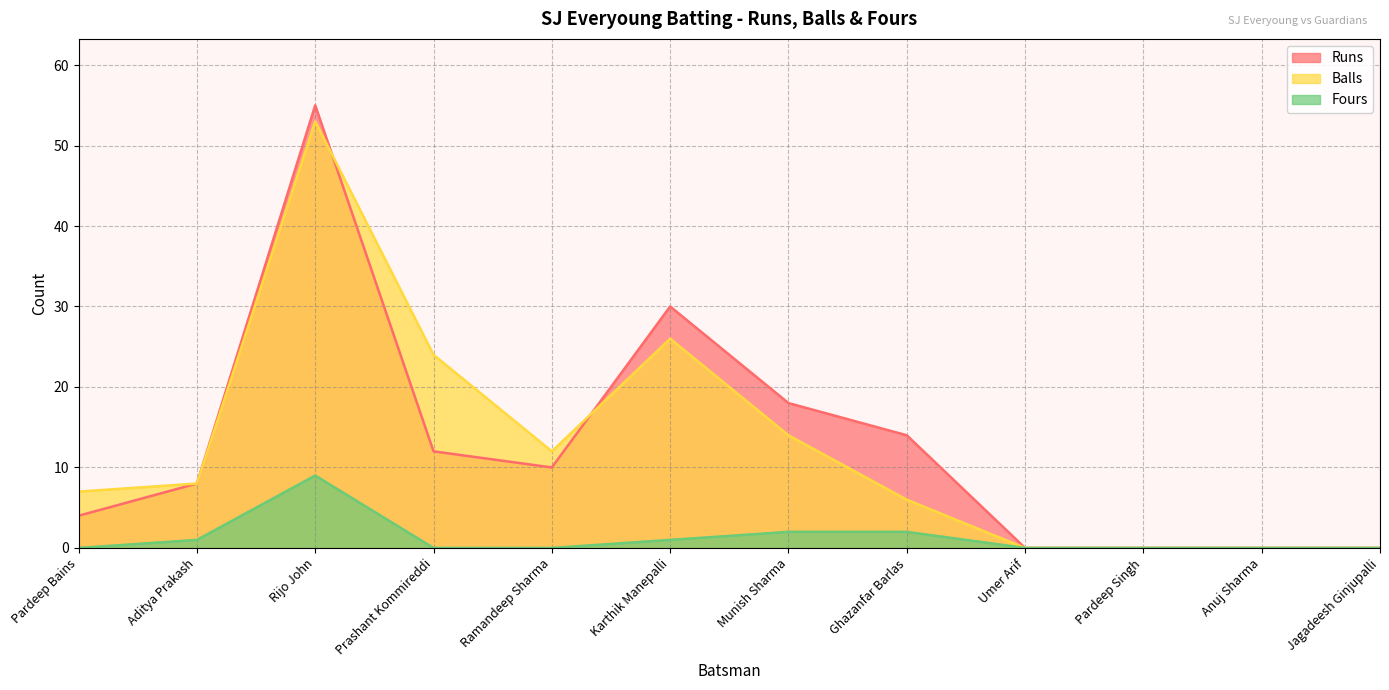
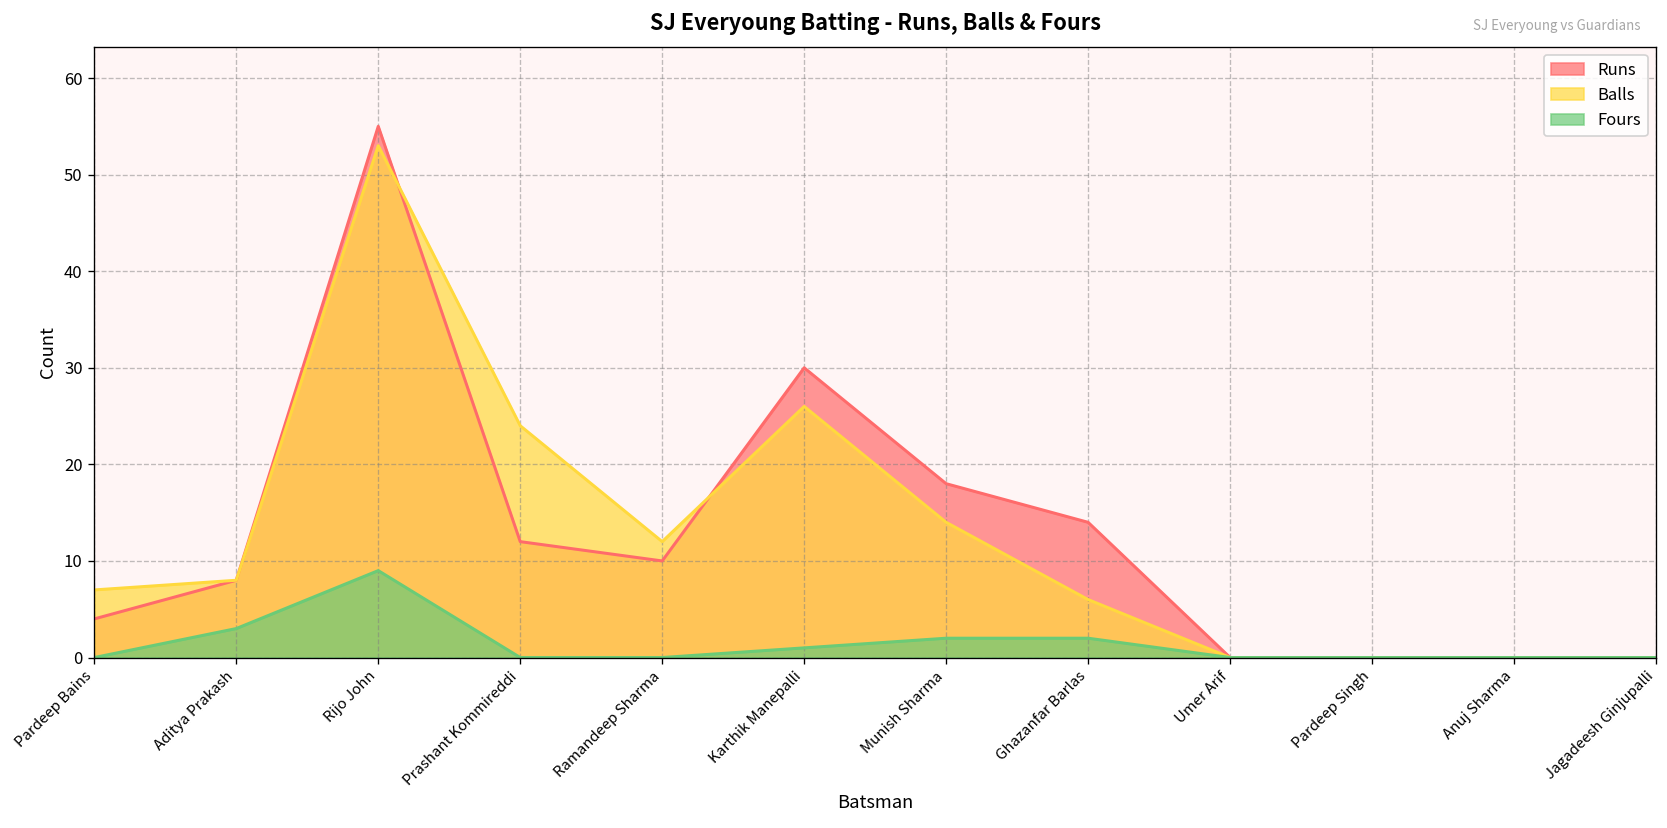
  {
    "Runs": {
      "Pardeep Bains": 4,
      "Rijo John": 55,
      "Prashant Kommireddi": 12,
      "Ramandeep Sharma": 10,
      "Karthik Manepalli": 30,
      "Munish Sharma": 18,
      "Ghazanfar Barlas": 14
    },
    "Balls": {
      "Pardeep Bains": 7,
      "Rijo John": 53,
      "Prashant Kommireddi": 24,
      "Ramandeep Sharma": 12,
      "Karthik Manepalli": 26,
      "Munish Sharma": 14,
      "Ghazanfar Barlas": 6
    },
    "Fours": {
      "Pardeep Bains": 0,
-     "Aditya Prakash": 1,
+     "Aditya Prakash": 3,
      "Rijo John": 9,
      "Prashant Kommireddi": 0,
      "Ramandeep Sharma": 0,
      "Karthik Manepalli": 1,
      "Munish Sharma": 2,
      "Ghazanfar Barlas": 2
    }
  }
